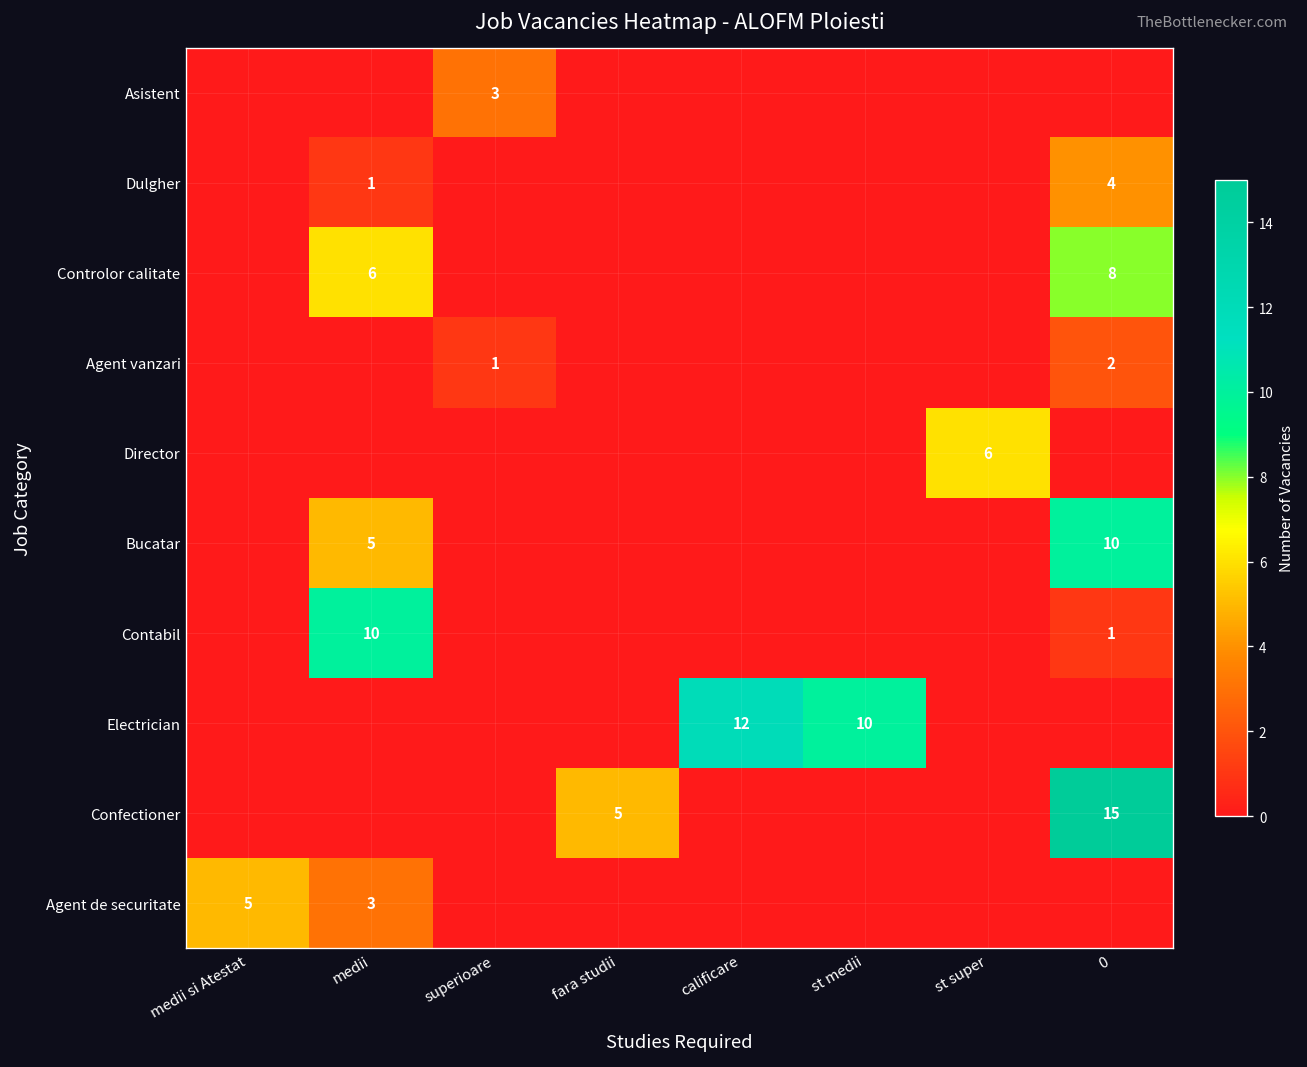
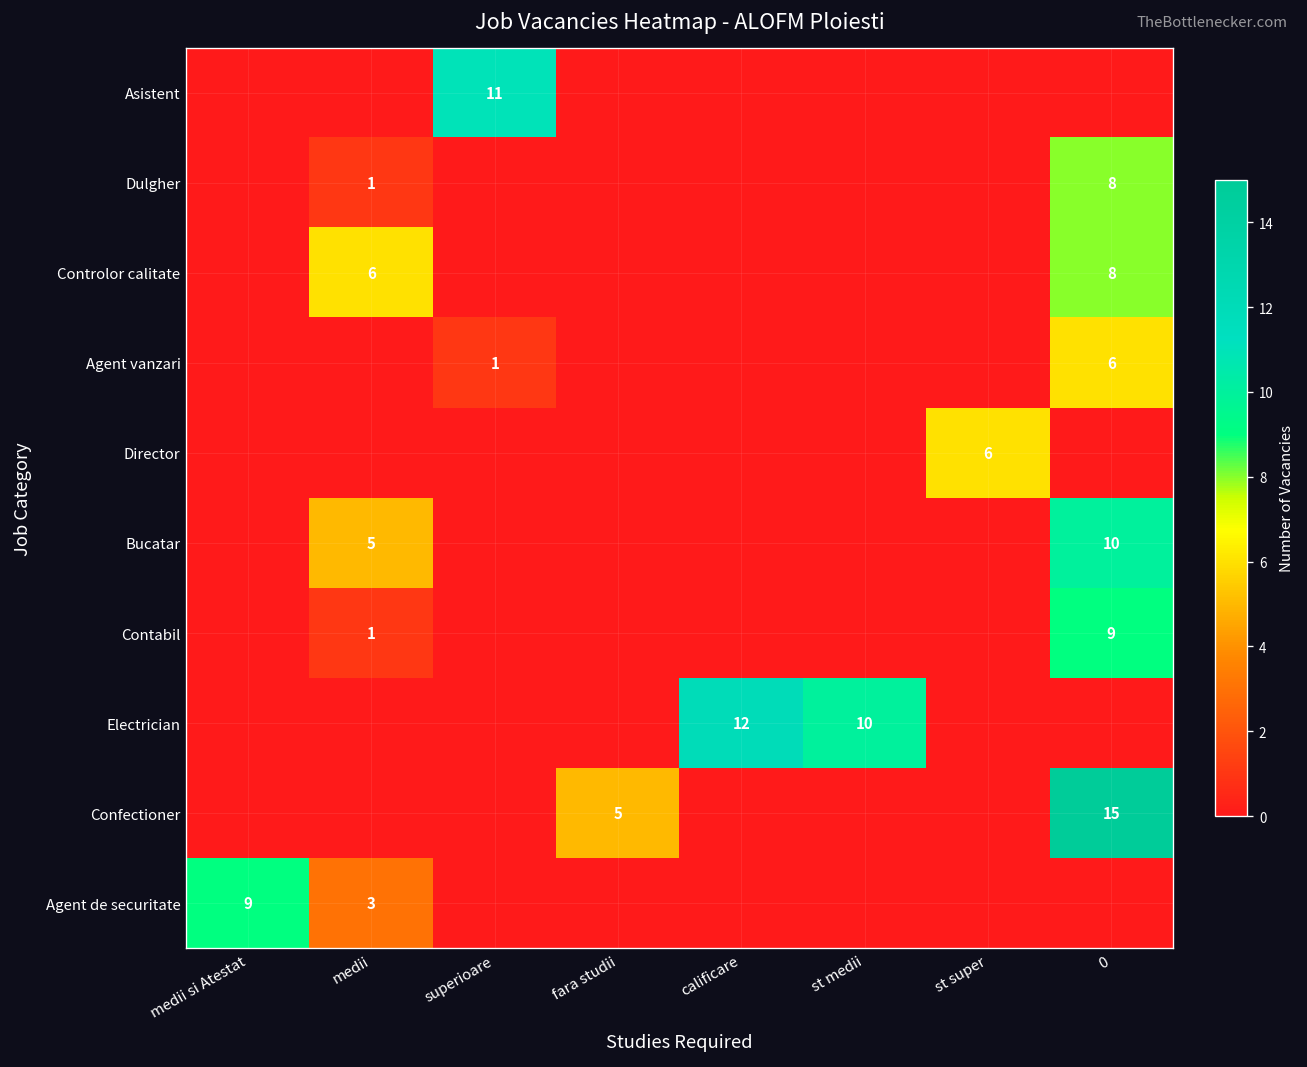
  {
    "Asistent": {
-     "superioare": 3
+     "superioare": 11
    },
    "Dulgher": {
      "medii": 1,
-     "0": 4
+     "0": 8
    },
    "Controlor calitate": {
      "medii": 6,
      "0": 8
    },
    "Agent vanzari": {
      "superioare": 1,
-     "0": 2
+     "0": 6
    },
    "Director": {
      "st super": 6
    },
    "Bucatar": {
      "medii": 5,
      "0": 10
    },
    "Contabil": {
-     "medii": 10,
-     "0": 1
+     "medii": 1,
+     "0": 9
    },
    "Electrician": {
      "calificare": 12,
      "st medii": 10
    },
    "Confectioner": {
      "fara studii": 5,
      "0": 15
    },
    "Agent de securitate": {
-     "medii si Atestat": 5,
+     "medii si Atestat": 9,
      "medii": 3
    }
  }
